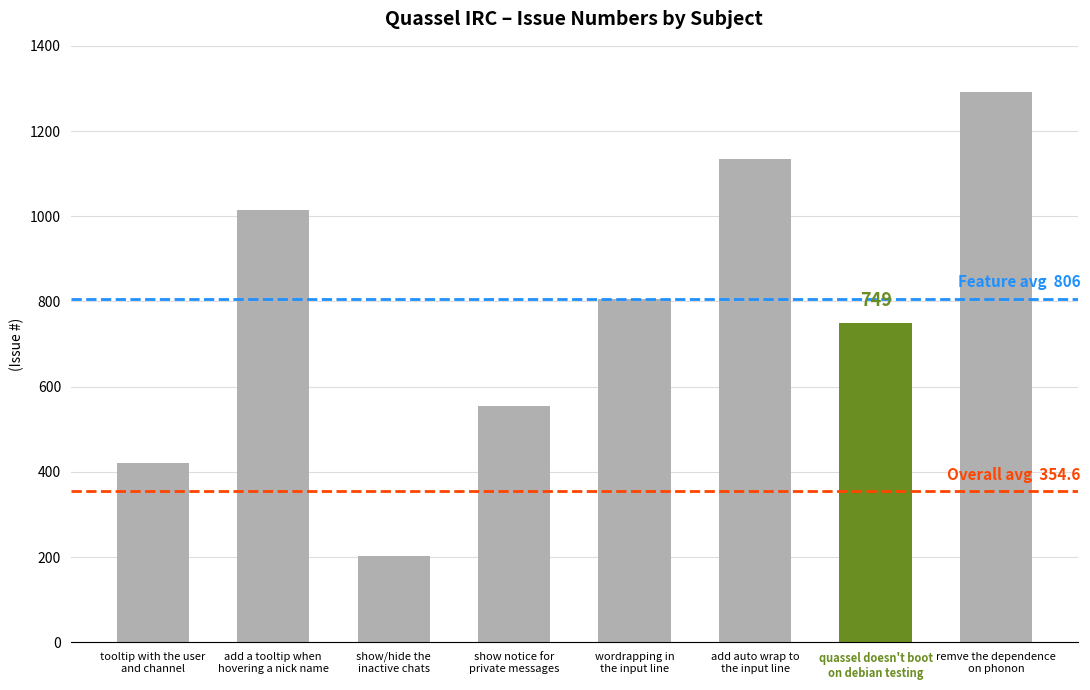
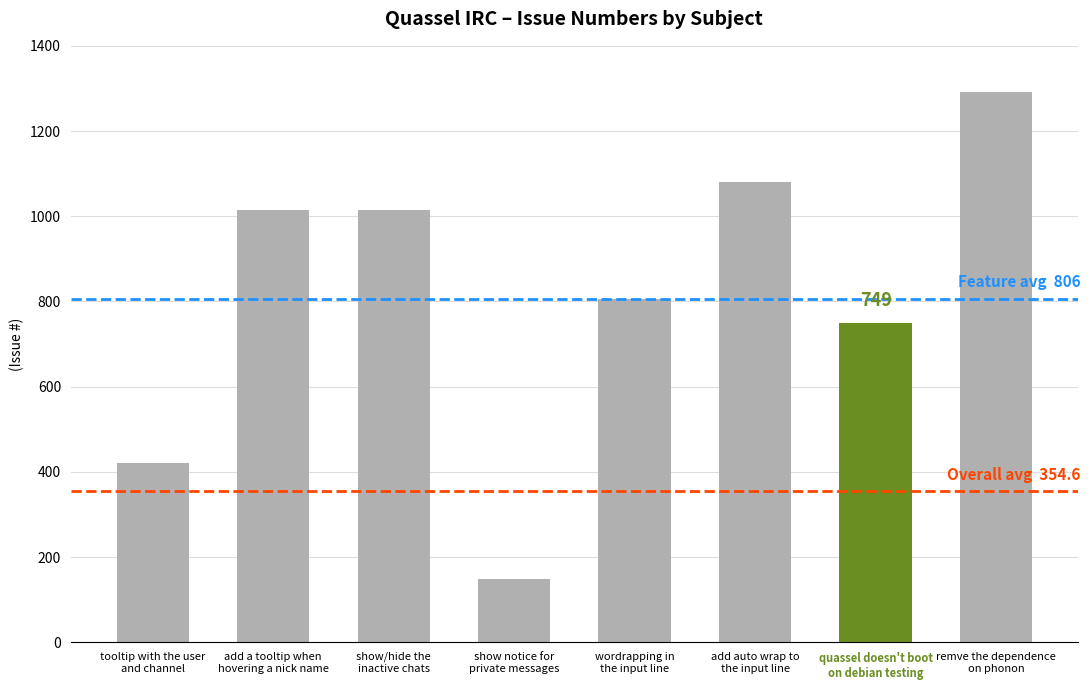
  {
    "tooltip with the user and channel": 420,
    "add a tooltip when hovering a nick name": 1010,
-   "show/hide the inactive chats": 200,
-   "show notice for private messages": 550,
+   "show/hide the inactive chats": 1020,
+   "show notice for private messages": 150,
    "wordrapping in the input line": 810,
-   "add auto wrap to the input line": 1130
+   "add auto wrap to the input line": 1080
  }
